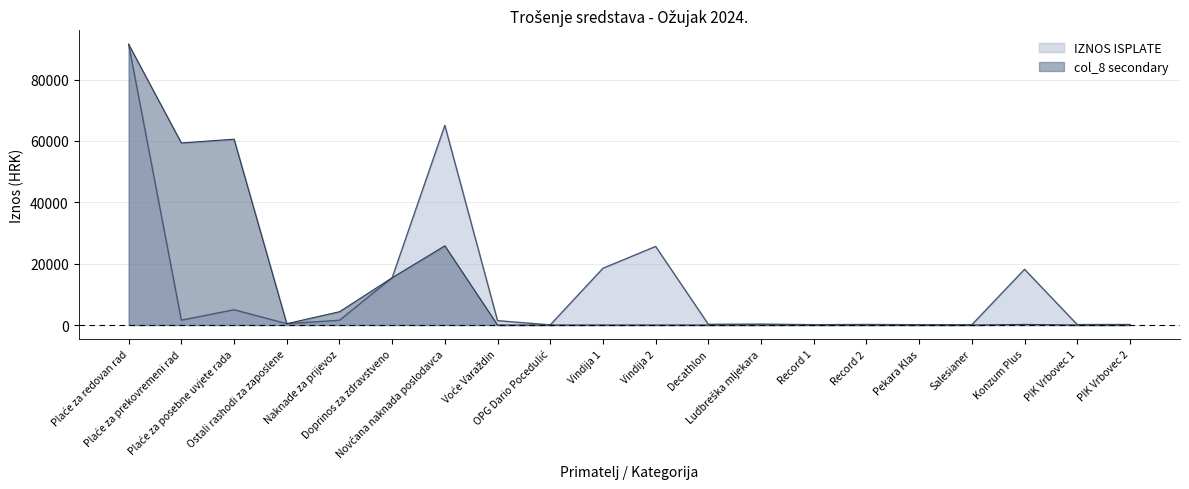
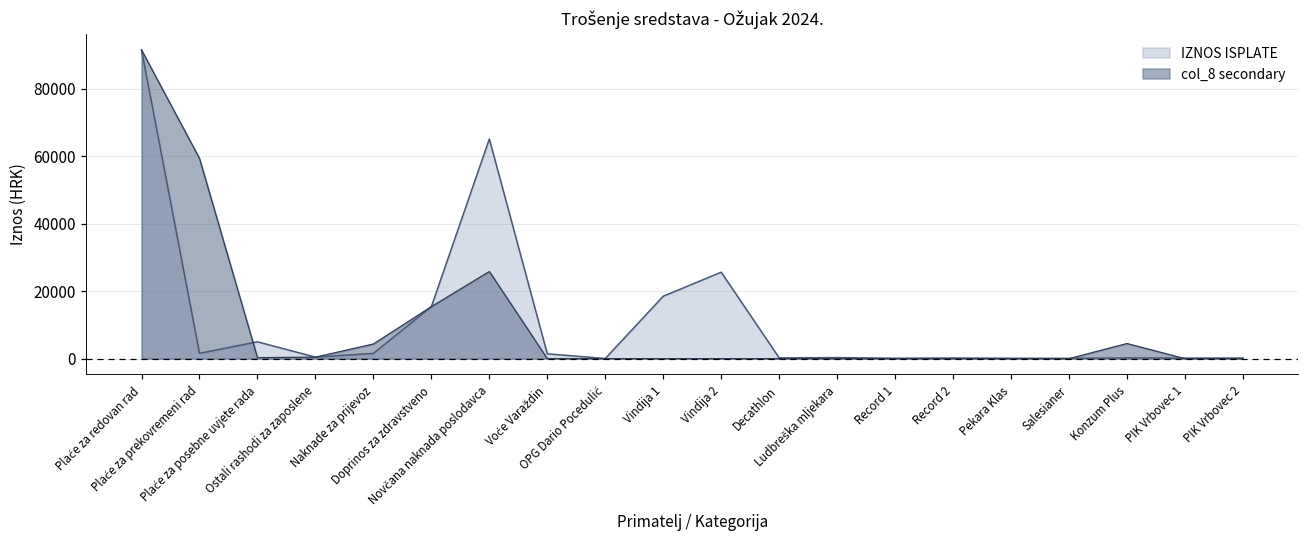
  {
    "IZNOS ISPLATE": {
      "Plaće za prekovremeni rad": 2000,
      "Plaće za posebne uvjete rada": 5000,
      "Naknade za prijevoz": 2000,
      "Novčana naknada poslodavca": 65000,
      "Voće Varaždin": 1000,
      "Vindija 1": 18000,
      "Vindija 2": 26000,
-     "Konzum Plus": 18000
+     "Konzum Plus": 0
    },
    "col_8 secondary": {
      "Plaće za prekovremeni rad": 59000,
-     "Plaće za posebne uvjete rada": 61000,
+     "Plaće za posebne uvjete rada": 0,
      "Naknade za prijevoz": 4000,
      "Novčana naknada poslodavca": 26000,
      "Voće Varaždin": 0,
      "Vindija 1": 0,
      "Vindija 2": 0,
-     "Konzum Plus": 0
+     "Konzum Plus": 4000
    }
  }
